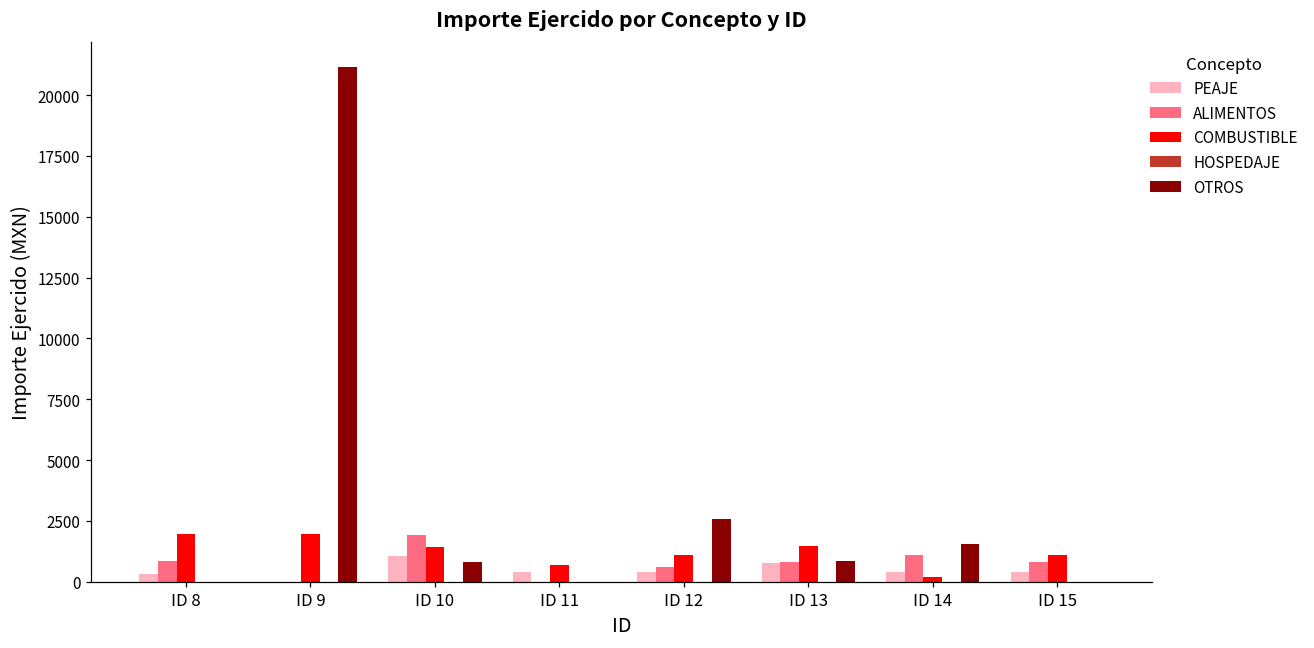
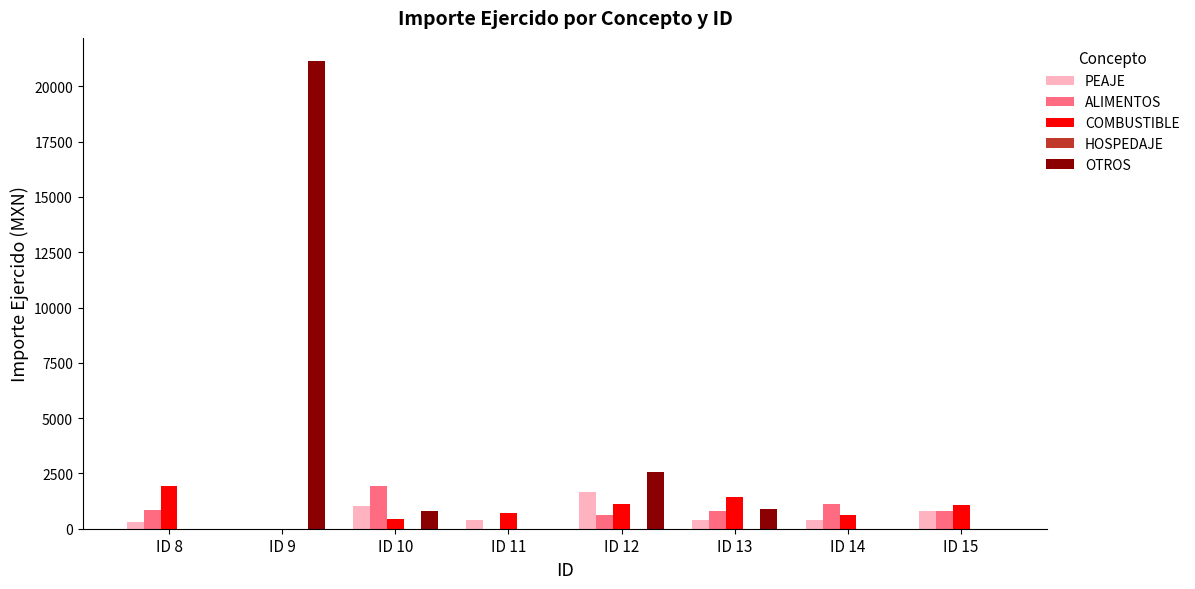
  {
    "PEAJE": {
      "ID 8": 300,
      "ID 9": 0,
      "ID 10": 1000,
      "ID 11": 400,
-     "ID 12": 400,
-     "ID 13": 800,
+     "ID 12": 1700,
+     "ID 13": 400,
      "ID 14": 400,
-     "ID 15": 400
+     "ID 15": 800
    },
    "ALIMENTOS": {
      "ID 8": 900,
      "ID 9": 0,
      "ID 10": 1900,
      "ID 11": 0,
      "ID 12": 600,
      "ID 13": 800,
      "ID 14": 1100,
      "ID 15": 800
    },
    "COMBUSTIBLE": {
      "ID 8": 2000,
-     "ID 9": 2000,
-     "ID 10": 1400,
+     "ID 9": 0,
+     "ID 10": 400,
      "ID 11": 700,
      "ID 12": 1100,
      "ID 13": 1500,
-     "ID 14": 200,
+     "ID 14": 600,
      "ID 15": 1100
    },
    "HOSPEDAJE": {
      "ID 8": 0,
      "ID 9": 0,
      "ID 10": 0,
      "ID 11": 0,
      "ID 12": 0,
      "ID 13": 0,
      "ID 14": 0,
      "ID 15": 0
    },
    "OTROS": {
      "ID 8": 0,
      "ID 9": 21100,
      "ID 10": 800,
      "ID 11": 0,
      "ID 12": 2600,
      "ID 13": 900,
-     "ID 14": 1500,
+     "ID 14": 0,
      "ID 15": 0
    }
  }
